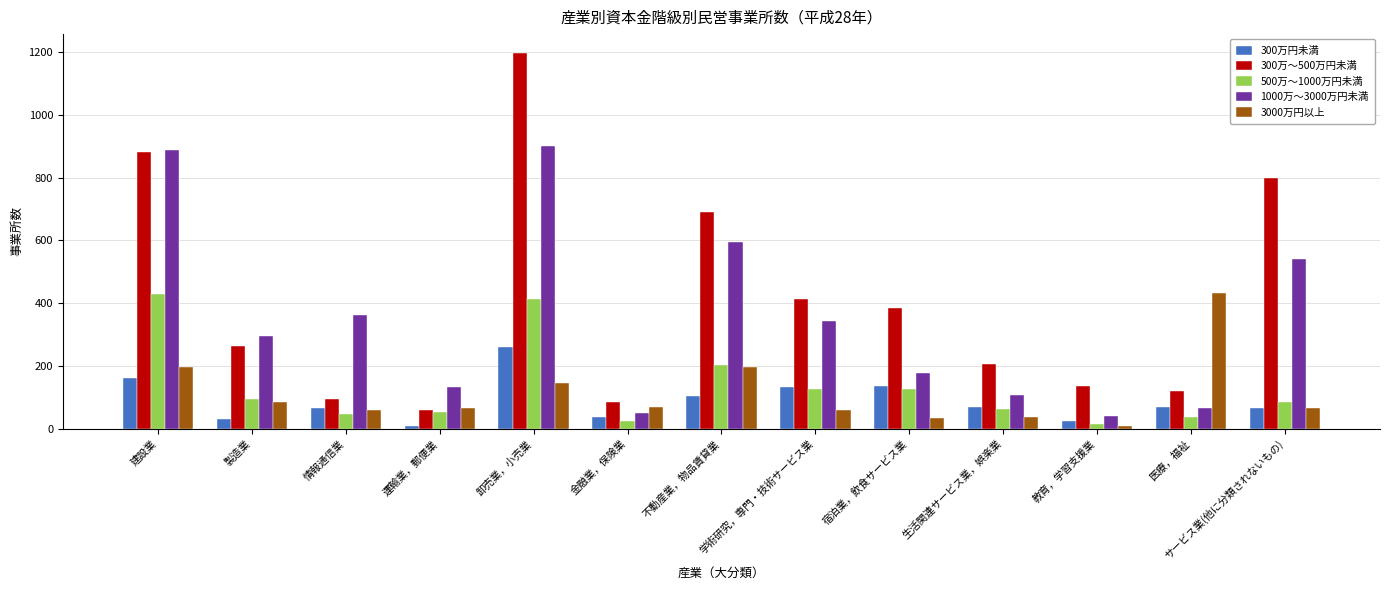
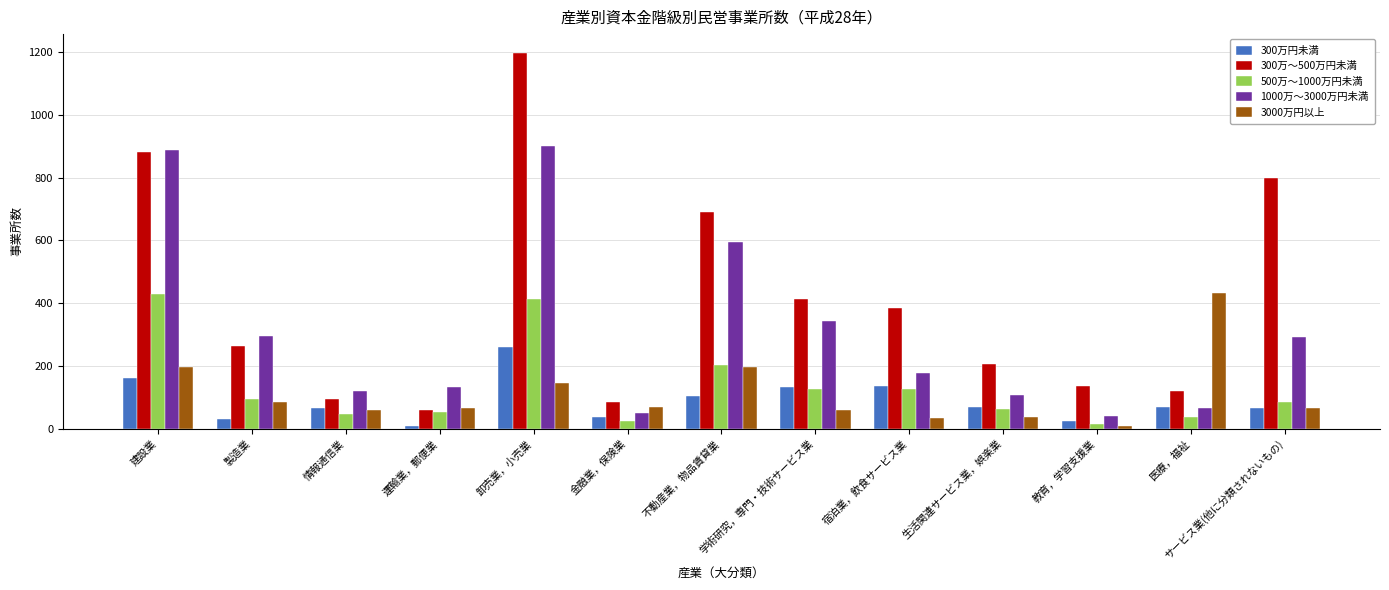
  {
    "300万円未満": {
      "建設業": 160,
      "製造業": 30,
      "情報通信業": 70,
      "運輸業，郵便業": 10,
      "卸売業，小売業": 260,
      "金融業，保険業": 40,
      "不動産業，物品賃貸業": 110,
      "学術研究，専門・技術サービス業": 130,
      "宿泊業，飲食サービス業": 140,
      "生活関連サービス業，娯楽業": 70,
      "教育，学習支援業": 30,
      "医療，福祉": 70,
      "サービス業(他に分類されないもの)": 70
    },
    "300万～500万円未満": {
      "建設業": 880,
      "製造業": 270,
      "情報通信業": 100,
      "運輸業，郵便業": 60,
      "卸売業，小売業": 1200,
      "金融業，保険業": 80,
      "不動産業，物品賃貸業": 690,
      "学術研究，専門・技術サービス業": 410,
      "宿泊業，飲食サービス業": 390,
      "生活関連サービス業，娯楽業": 210,
      "教育，学習支援業": 140,
      "医療，福祉": 120,
      "サービス業(他に分類されないもの)": 800
    },
    "500万～1000万円未満": {
      "建設業": 430,
      "製造業": 100,
      "情報通信業": 50,
      "運輸業，郵便業": 50,
      "卸売業，小売業": 420,
      "金融業，保険業": 30,
      "不動産業，物品賃貸業": 200,
      "学術研究，専門・技術サービス業": 130,
      "宿泊業，飲食サービス業": 130,
      "生活関連サービス業，娯楽業": 60,
      "教育，学習支援業": 20,
      "医療，福祉": 40,
      "サービス業(他に分類されないもの)": 80
    },
    "1000万～3000万円未満": {
      "建設業": 890,
      "製造業": 300,
-     "情報通信業": 360,
+     "情報通信業": 120,
      "運輸業，郵便業": 130,
      "卸売業，小売業": 900,
      "金融業，保険業": 50,
      "不動産業，物品賃貸業": 600,
      "学術研究，専門・技術サービス業": 340,
      "宿泊業，飲食サービス業": 180,
      "生活関連サービス業，娯楽業": 110,
      "教育，学習支援業": 40,
      "医療，福祉": 70,
-     "サービス業(他に分類されないもの)": 540
+     "サービス業(他に分類されないもの)": 290
    },
    "3000万円以上": {
      "建設業": 200,
      "製造業": 90,
      "情報通信業": 60,
      "運輸業，郵便業": 70,
      "卸売業，小売業": 150,
      "金融業，保険業": 70,
      "不動産業，物品賃貸業": 200,
      "学術研究，専門・技術サービス業": 60,
      "宿泊業，飲食サービス業": 40,
      "生活関連サービス業，娯楽業": 40,
      "教育，学習支援業": 10,
      "医療，福祉": 430,
      "サービス業(他に分類されないもの)": 70
    }
  }
